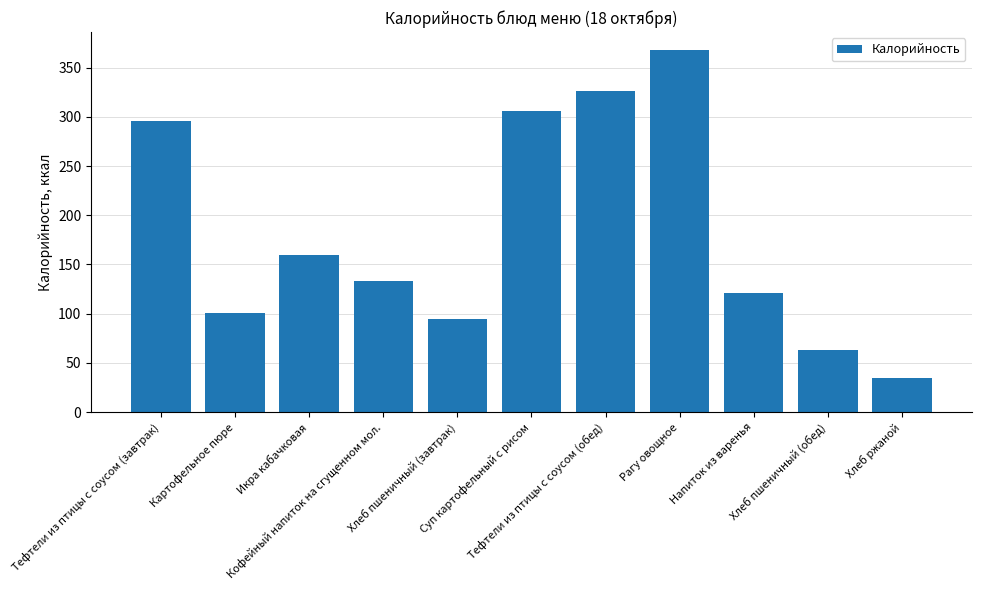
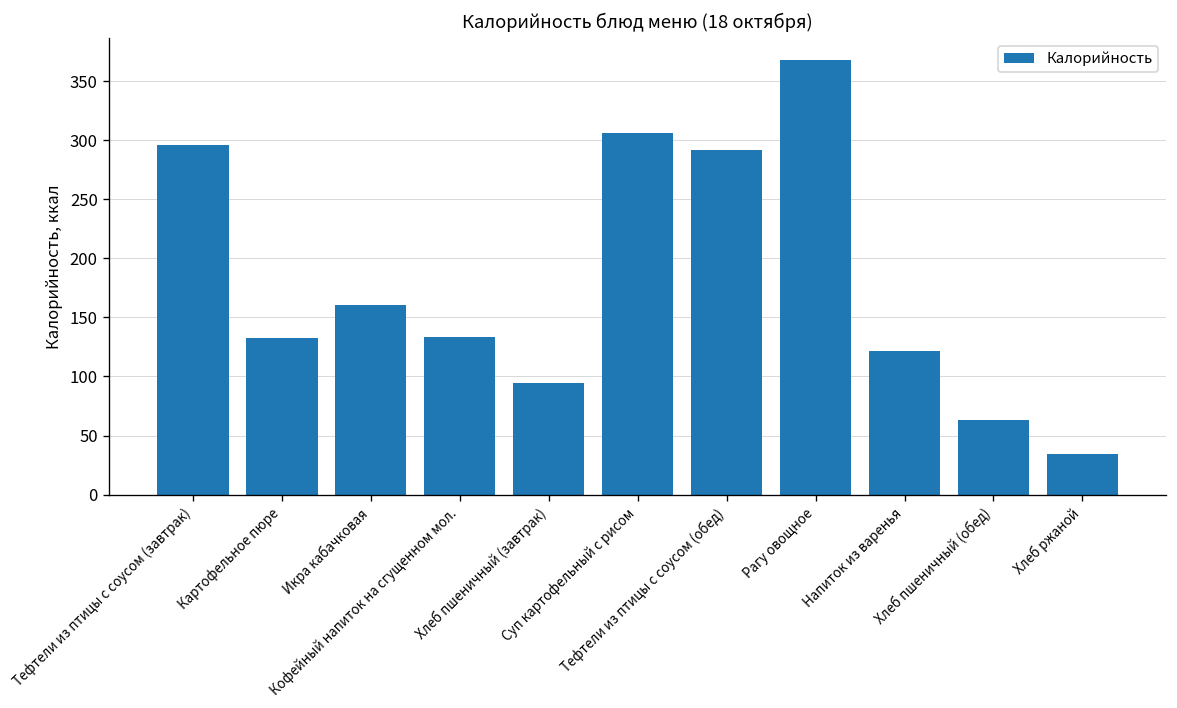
  {
    "Тефтели из птицы с соусом (завтрак)": 300,
-   "Картофельное пюре": 100,
+   "Картофельное пюре": 130,
    "Икра кабачковая": 160,
    "Кофейный напиток на сгущенном мол.": 130,
    "Хлеб пшеничный (завтрак)": 90,
    "Суп картофельный с рисом": 310,
-   "Тефтели из птицы с соусом (обед)": 330,
+   "Тефтели из птицы с соусом (обед)": 290,
    "Рагу овощное": 370,
    "Напиток из варенья": 120,
    "Хлеб пшеничный (обед)": 60,
    "Хлеб ржаной": 30
  }
